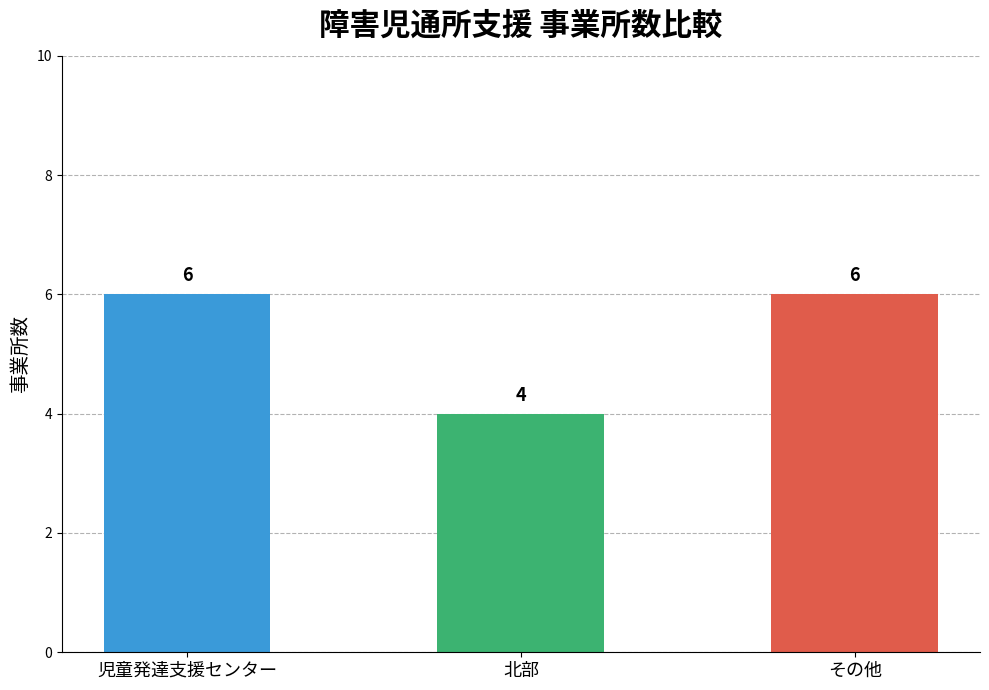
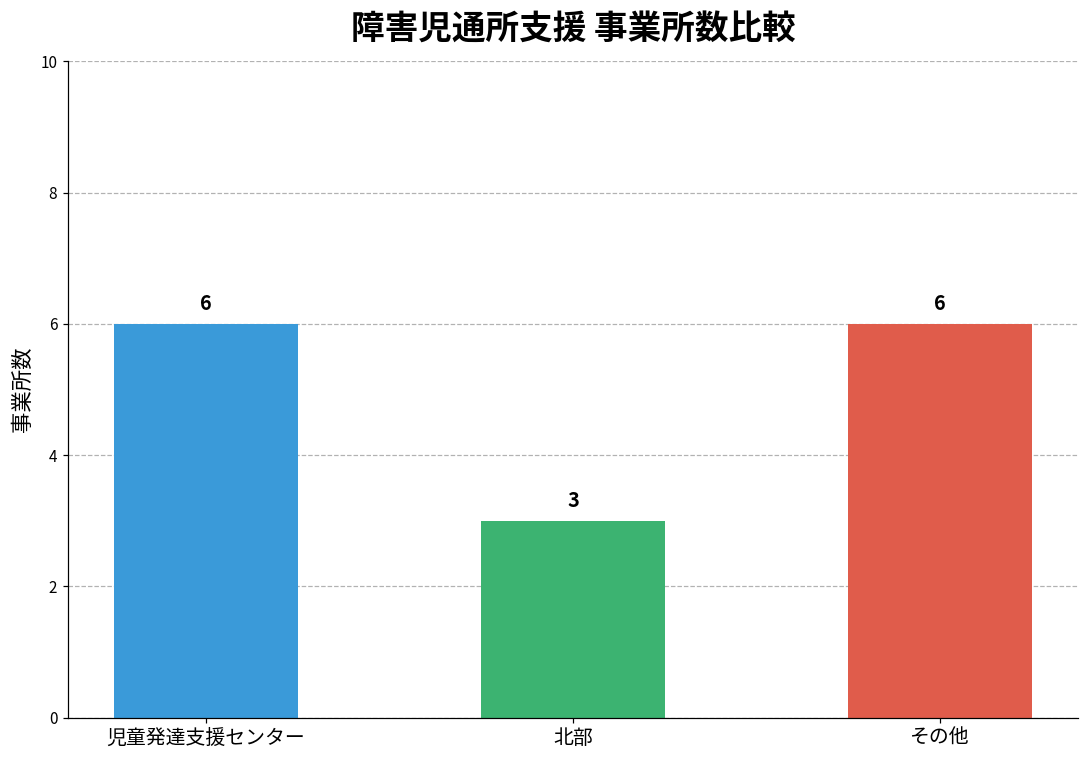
  {
    "児童発達支援センター": 6,
-   "北部": 4,
+   "北部": 3,
    "その他": 6
  }
